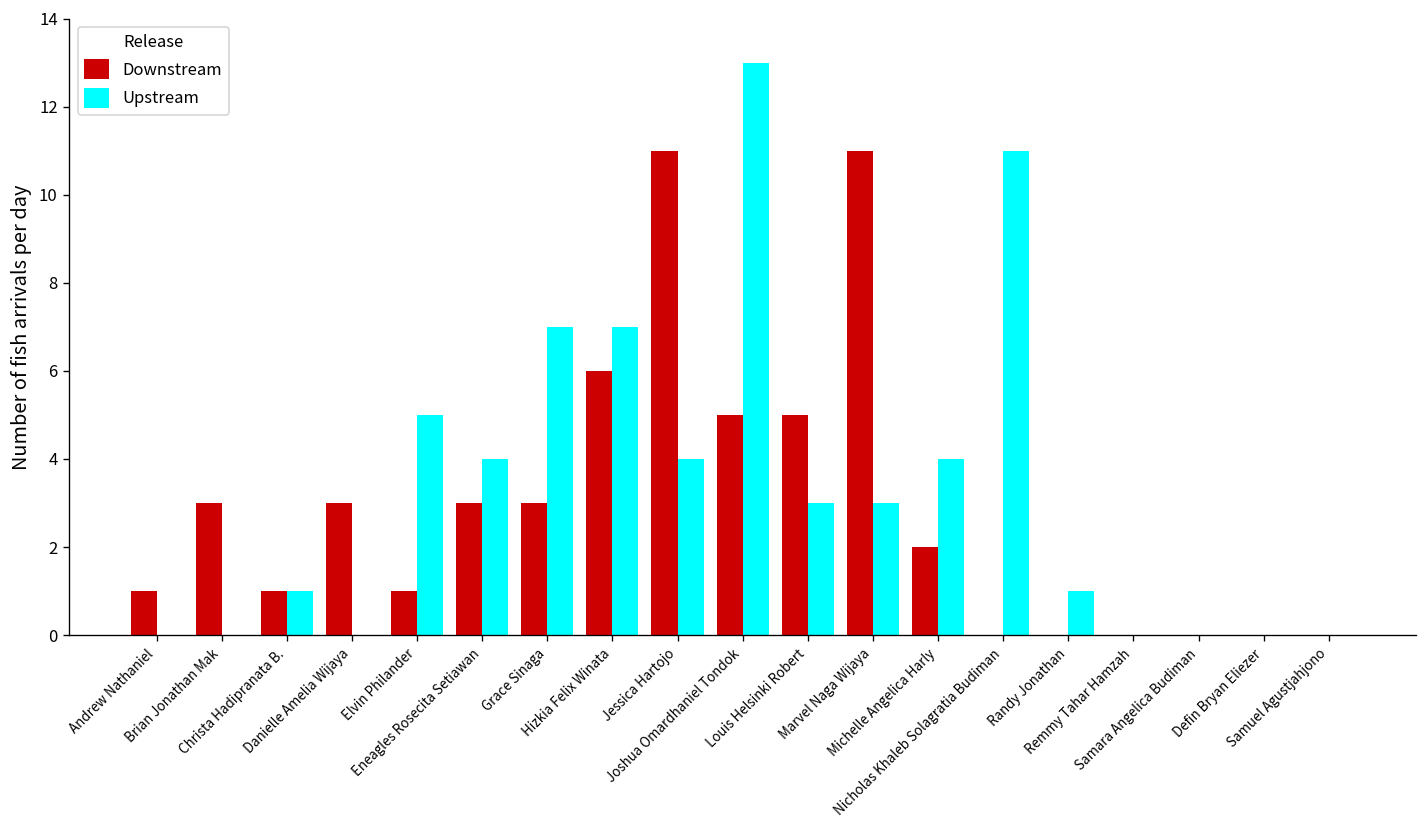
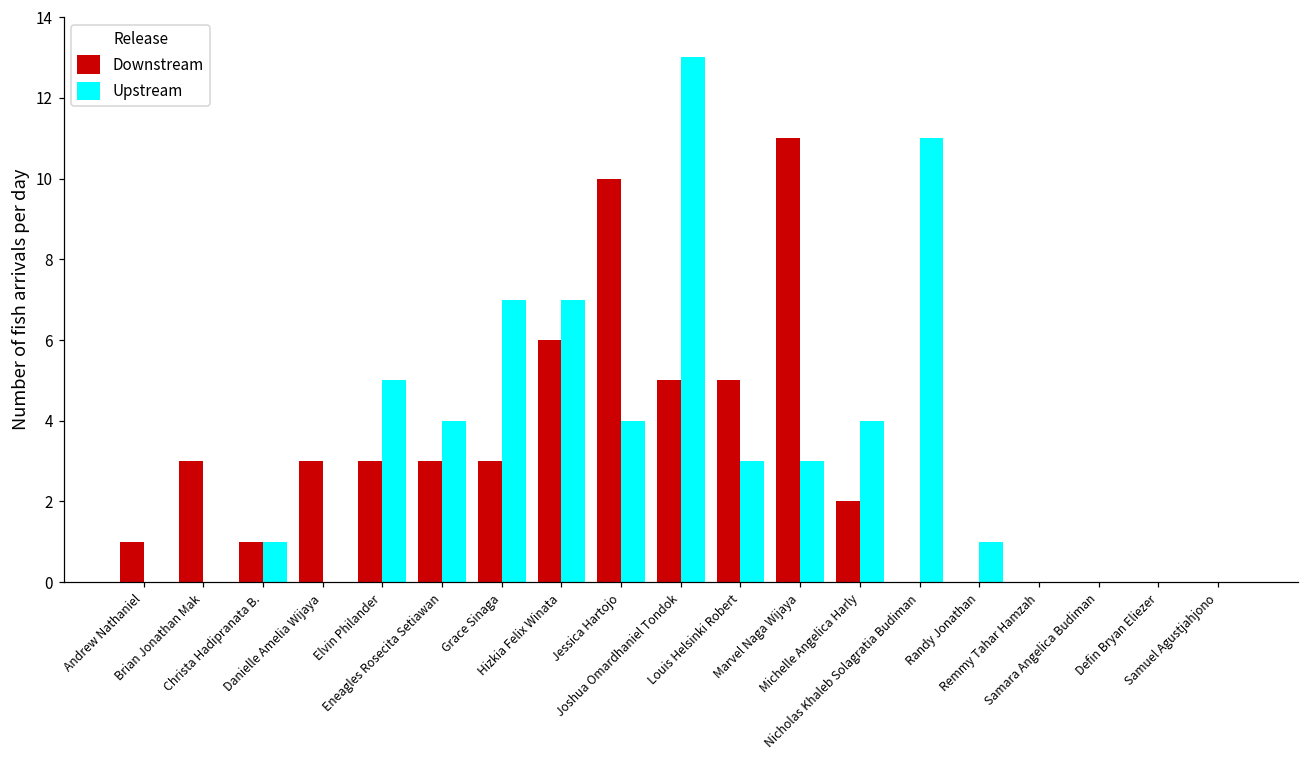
  {
    "Downstream": {
      "Andrew Nathaniel": 1,
      "Brian Jonathan Mak": 3,
      "Christa Hadipranata B.": 1,
      "Danielle Amelia Wijaya": 3,
-     "Elvin Philander": 1,
+     "Elvin Philander": 3,
      "Eneagles Rosecita Setiawan": 3,
      "Grace Sinaga": 3,
      "Hizkia Felix Winata": 6,
-     "Jessica Hartojo": 11,
+     "Jessica Hartojo": 10,
      "Joshua Omardhaniel Tondok": 5,
      "Louis Helsinki Robert": 5,
      "Marvel Naga Wijaya": 11,
      "Michelle Angelica Harly": 2,
      "Nicholas Khaleb Solagratia Budiman": 0,
      "Randy Jonathan": 0,
      "Remmy Tahar Hamzah": 0,
      "Samara Angelica Budiman": 0,
      "Defin Bryan Eliezer": 0,
      "Samuel Agustjahjono": 0
    },
    "Upstream": {
      "Andrew Nathaniel": 0,
      "Brian Jonathan Mak": 0,
      "Christa Hadipranata B.": 1,
      "Danielle Amelia Wijaya": 0,
      "Elvin Philander": 5,
      "Eneagles Rosecita Setiawan": 4,
      "Grace Sinaga": 7,
      "Hizkia Felix Winata": 7,
      "Jessica Hartojo": 4,
      "Joshua Omardhaniel Tondok": 13,
      "Louis Helsinki Robert": 3,
      "Marvel Naga Wijaya": 3,
      "Michelle Angelica Harly": 4,
      "Nicholas Khaleb Solagratia Budiman": 11,
      "Randy Jonathan": 1,
      "Remmy Tahar Hamzah": 0,
      "Samara Angelica Budiman": 0,
      "Defin Bryan Eliezer": 0,
      "Samuel Agustjahjono": 0
    }
  }
